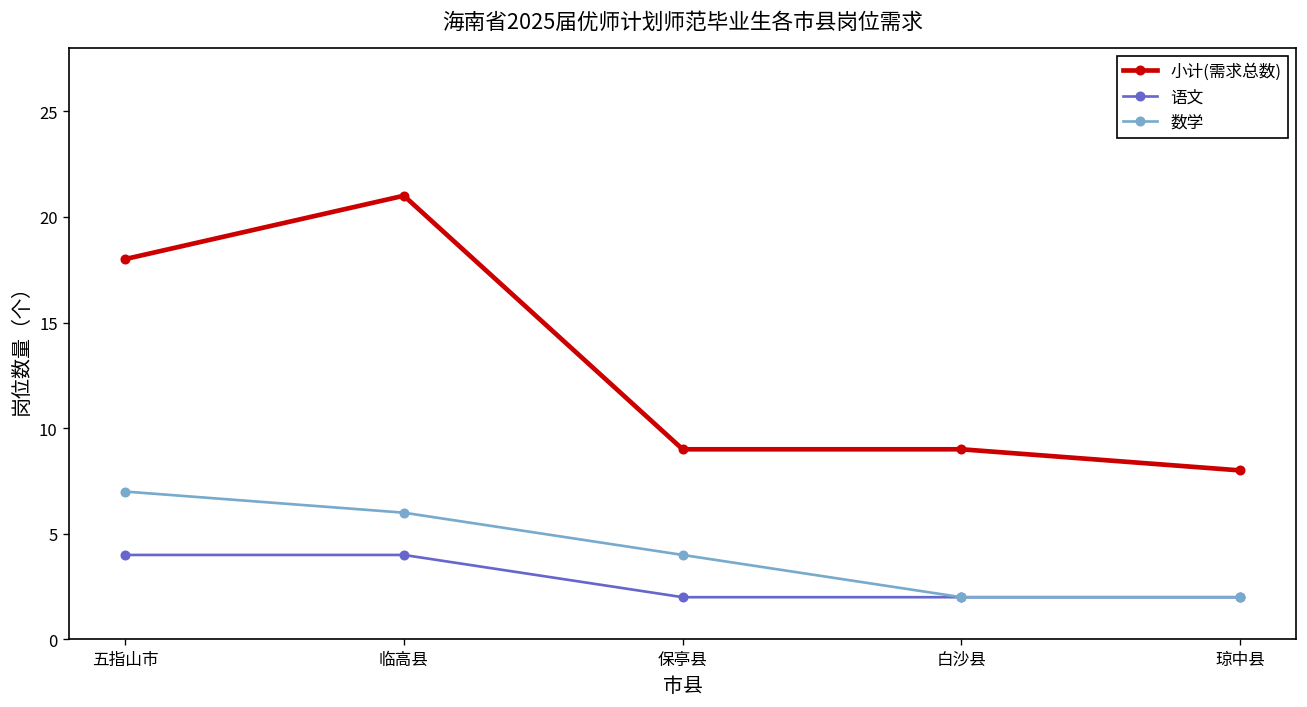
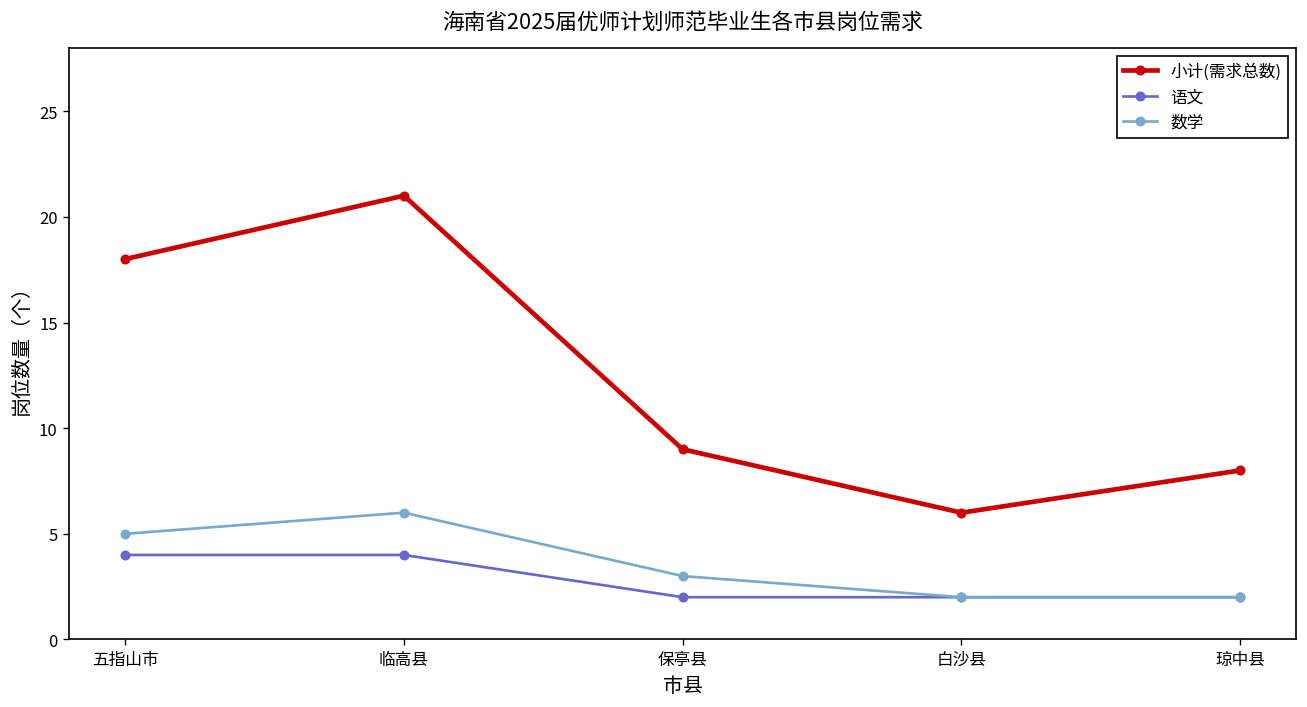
  {
    "小计(需求总数)": {
      "五指山市": 18,
      "临高县": 21,
      "保亭县": 9,
-     "白沙县": 9,
+     "白沙县": 6,
      "琼中县": 8
    },
    "语文": {
      "五指山市": 4,
      "临高县": 4,
      "保亭县": 2
    },
    "数学": {
-     "五指山市": 7,
+     "五指山市": 5,
      "临高县": 6,
-     "保亭县": 4
+     "保亭县": 3
    }
  }
